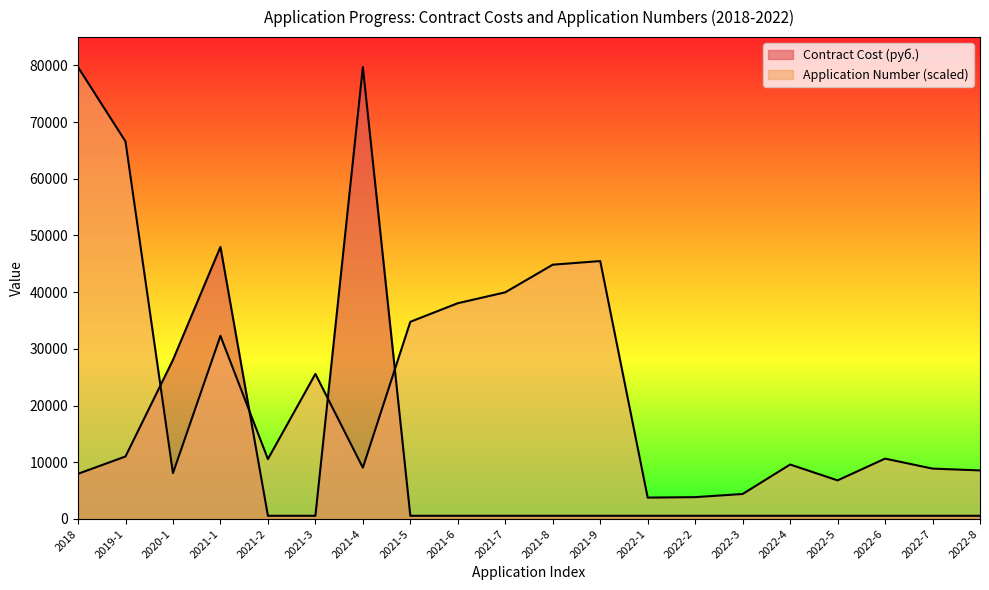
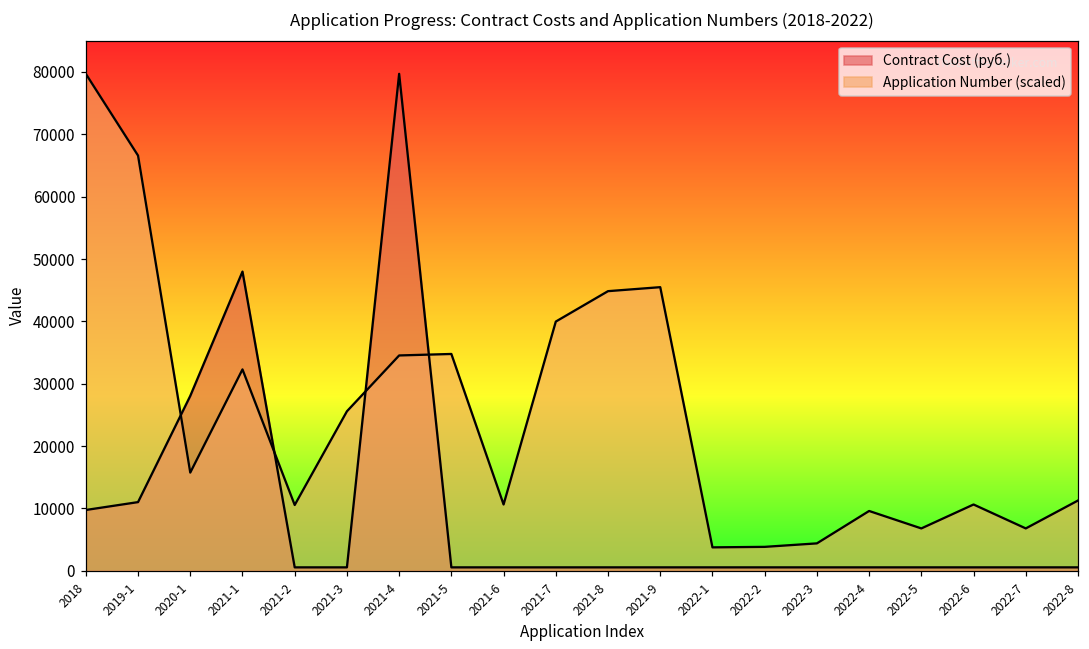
  {
    "Contract Cost (руб.)": {
-     "2018": 8000,
+     "2018": 10000,
      "2019-1": 11000,
      "2020-1": 28000,
      "2021-1": 48000,
      "2021-2": 1000,
      "2021-3": 1000,
      "2021-4": 80000,
      "2021-5": 1000,
      "2021-6": 1000,
      "2021-7": 1000,
      "2021-8": 1000,
      "2021-9": 1000,
      "2022-1": 1000,
      "2022-2": 1000,
      "2022-3": 1000,
      "2022-4": 1000,
      "2022-5": 1000,
      "2022-6": 1000,
      "2022-7": 1000,
      "2022-8": 1000
    },
    "Application Number (scaled)": {
      "2018": 80000,
      "2019-1": 67000,
-     "2020-1": 8000,
+     "2020-1": 16000,
      "2021-1": 32000,
      "2021-2": 11000,
      "2021-3": 26000,
-     "2021-4": 9000,
+     "2021-4": 35000,
      "2021-5": 35000,
-     "2021-6": 38000,
+     "2021-6": 11000,
      "2021-7": 40000,
      "2021-8": 45000,
      "2021-9": 45000,
      "2022-1": 4000,
      "2022-2": 4000,
      "2022-3": 4000,
      "2022-4": 10000,
      "2022-5": 7000,
      "2022-6": 11000,
-     "2022-7": 9000,
-     "2022-8": 9000
+     "2022-7": 7000,
+     "2022-8": 11000
    }
  }
